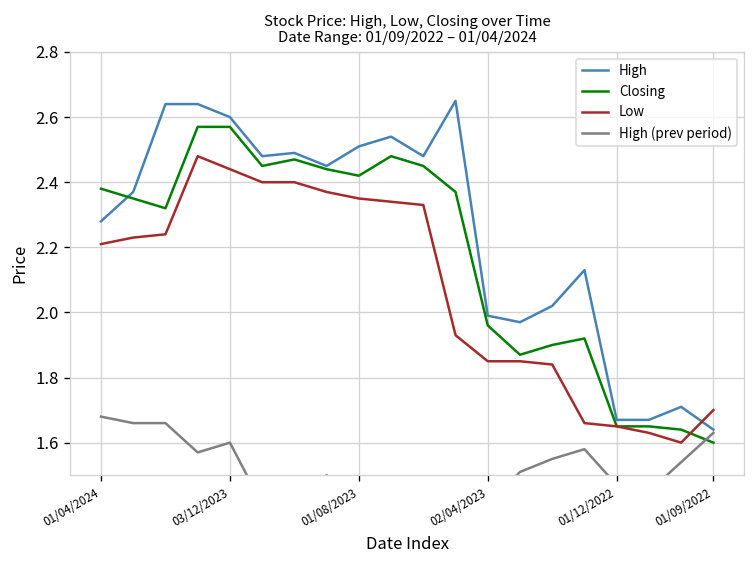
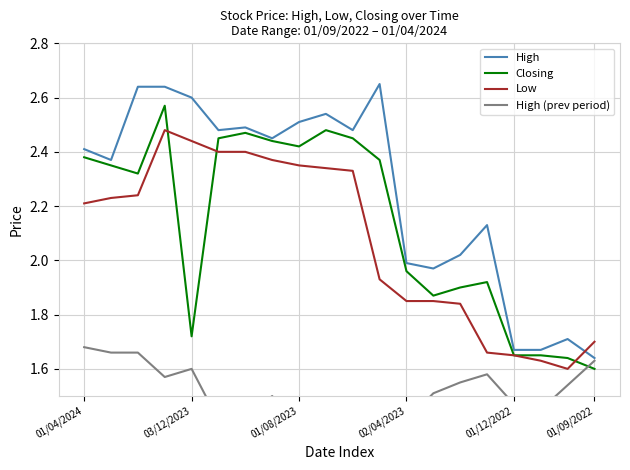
  {
    "High": {
-     "01/04/2024": 2.28,
+     "01/04/2024": 2.41,
      "03/12/2023": 2.60,
      "01/08/2023": 2.51,
      "02/04/2023": 1.99,
      "01/12/2022": 1.67,
      "01/09/2022": 1.64
    },
    "Closing": {
      "01/04/2024": 2.38,
-     "03/12/2023": 2.57,
+     "03/12/2023": 1.72,
      "01/08/2023": 2.42,
      "02/04/2023": 1.96,
      "01/09/2022": 1.60
    },
    "Low": {
      "01/04/2024": 2.21,
      "03/12/2023": 2.44,
      "01/08/2023": 2.35,
      "02/04/2023": 1.85,
      "01/09/2022": 1.70
    },
    "High (prev period)": {
      "01/04/2024": 1.68,
      "03/12/2023": 1.60,
      "01/09/2022": 1.63
    }
  }
